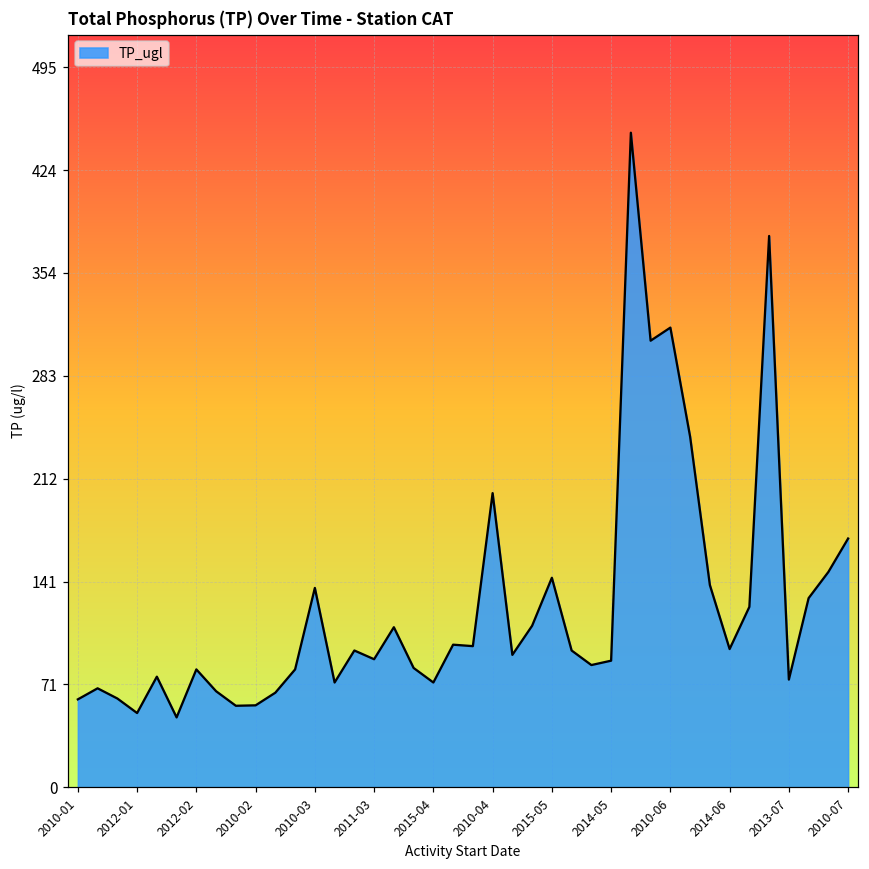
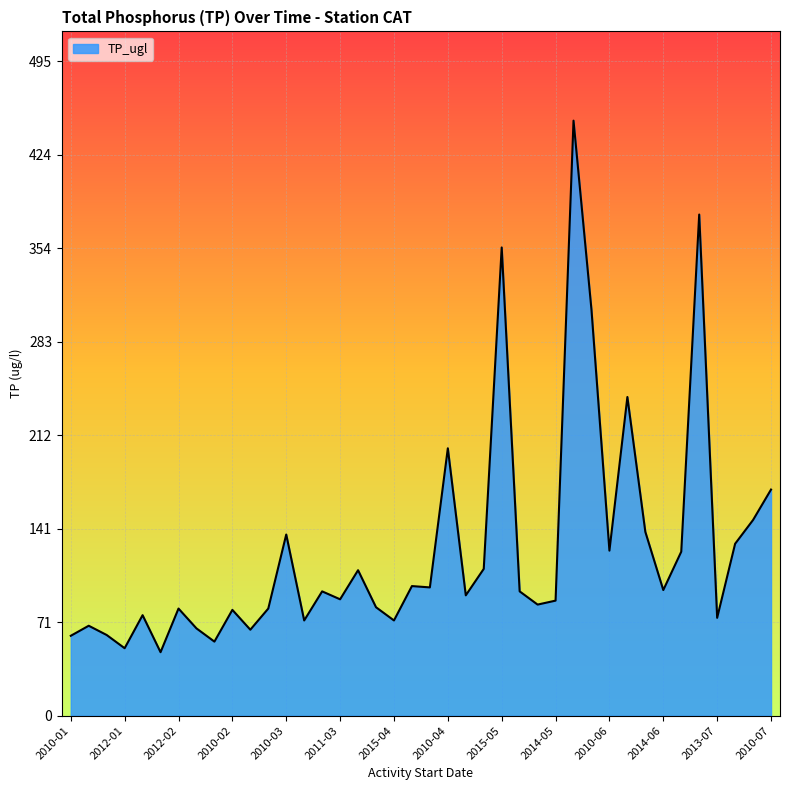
  {
    "2010-01": 60,
    "2012-01": 51,
    "2012-02": 81,
-   "2010-02": 56,
+   "2010-02": 80,
    "2010-03": 137,
    "2011-03": 88,
    "2015-04": 72,
    "2010-04": 202,
-   "2015-05": 144,
+   "2015-05": 354,
    "2014-05": 87,
-   "2010-06": 316,
+   "2010-06": 125,
    "2014-06": 95,
    "2013-07": 74,
    "2010-07": 171
  }
